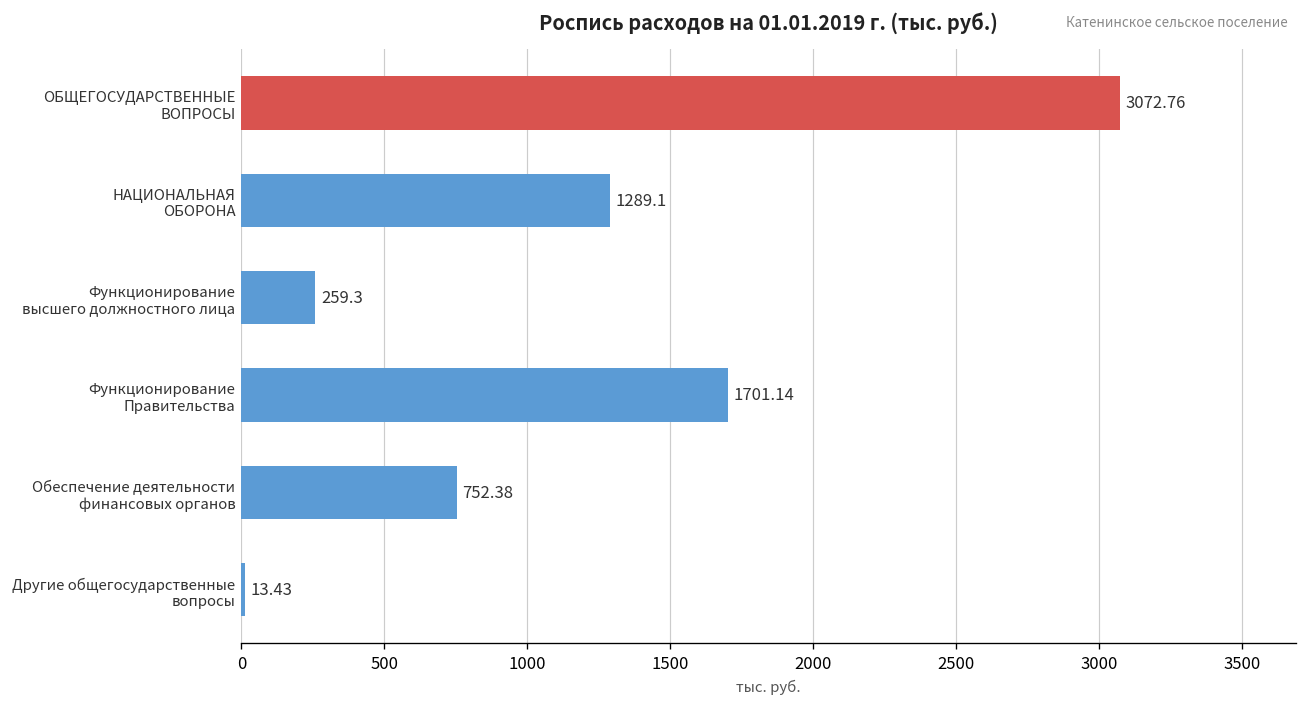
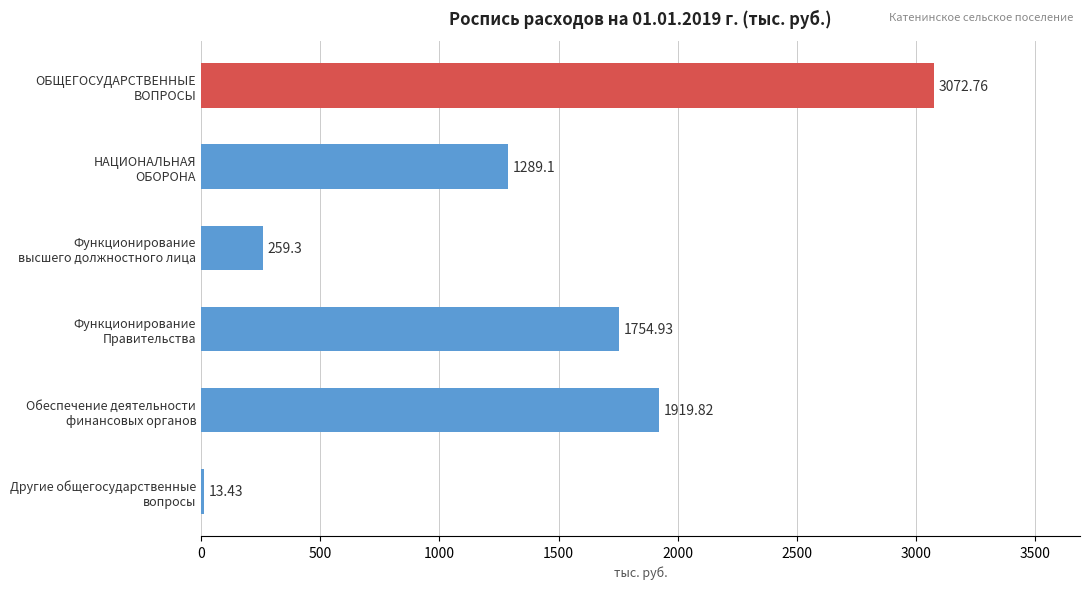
  {
    "ОБЩЕГОСУДАРСТВЕННЫЕ ВОПРОСЫ": 3072.76,
    "НАЦИОНАЛЬНАЯ ОБОРОНА": 1289.1,
    "Функционирование высшего должностного лица": 259.3,
-   "Функционирование Правительства": 1701.14,
-   "Обеспечение деятельности финансовых органов": 752.38,
+   "Функционирование Правительства": 1754.93,
+   "Обеспечение деятельности финансовых органов": 1919.82,
    "Другие общегосударственные вопросы": 13.43
  }
